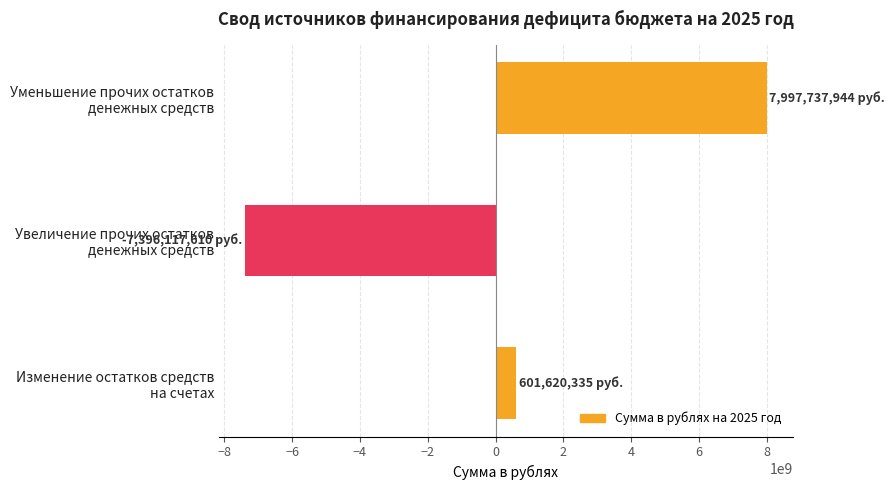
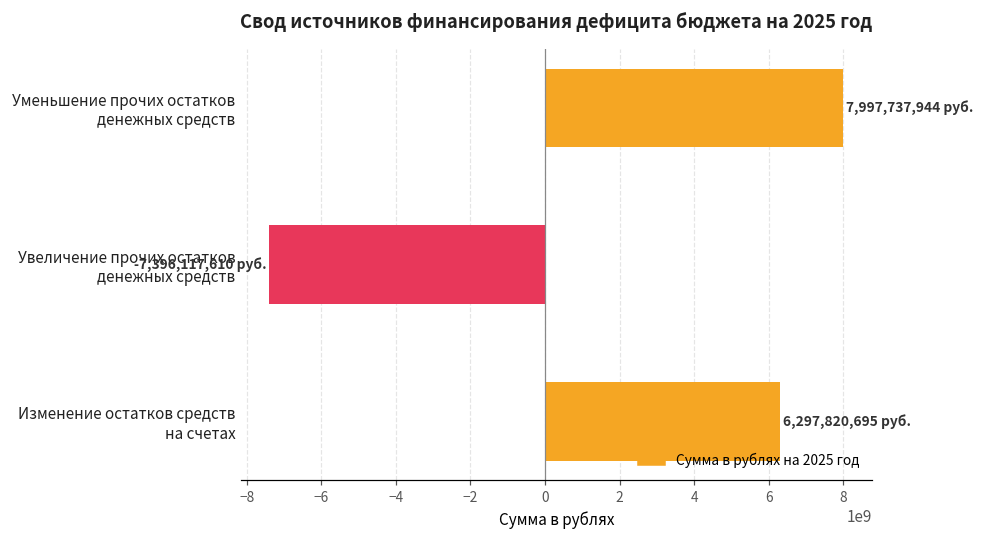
  {
    "Уменьшение прочих остатков денежных средств": "7,997,737,944",
    "Увеличение прочих остатков денежных средств": "-7,396,117,610",
-   "Изменение остатков средств на счетах": "601,620,335"
+   "Изменение остатков средств на счетах": "6,297,820,695"
  }
